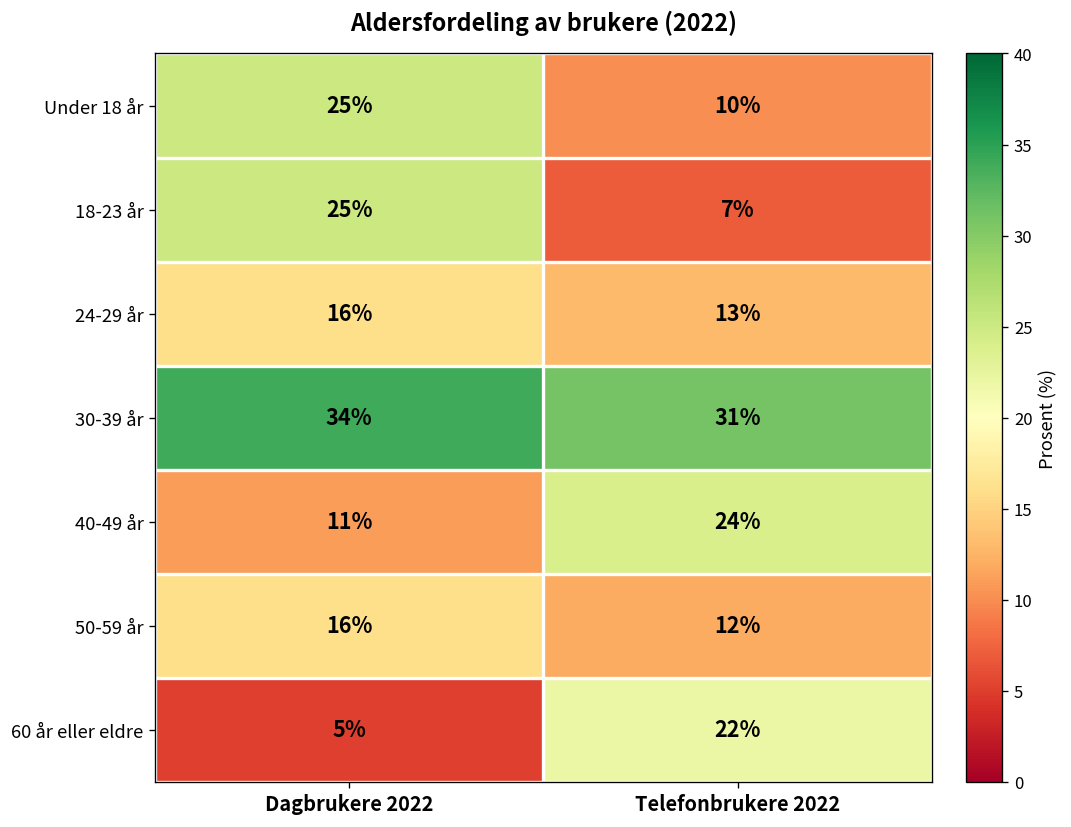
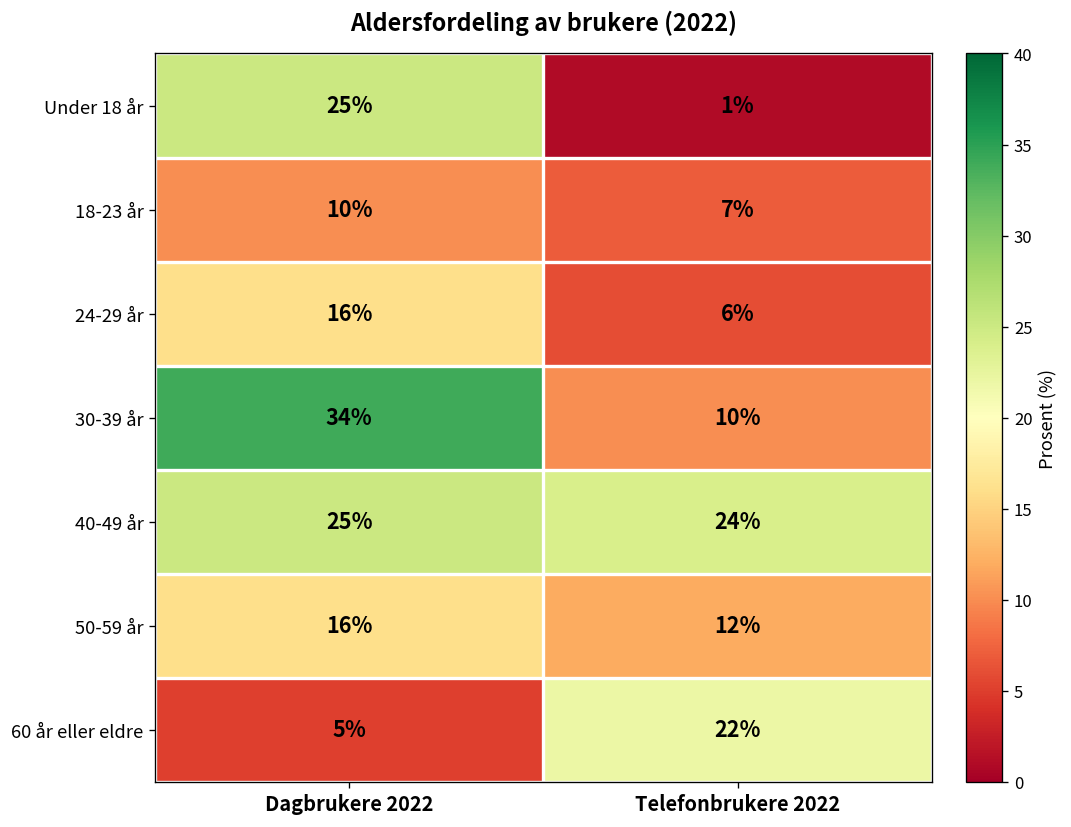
  {
    "Under 18 år": {
      "Dagbrukere 2022": "25%",
-     "Telefonbrukere 2022": "10%"
+     "Telefonbrukere 2022": "1%"
    },
    "18-23 år": {
-     "Dagbrukere 2022": "25%",
+     "Dagbrukere 2022": "10%",
      "Telefonbrukere 2022": "7%"
    },
    "24-29 år": {
      "Dagbrukere 2022": "16%",
-     "Telefonbrukere 2022": "13%"
+     "Telefonbrukere 2022": "6%"
    },
    "30-39 år": {
      "Dagbrukere 2022": "34%",
-     "Telefonbrukere 2022": "31%"
+     "Telefonbrukere 2022": "10%"
    },
    "40-49 år": {
-     "Dagbrukere 2022": "11%",
+     "Dagbrukere 2022": "25%",
      "Telefonbrukere 2022": "24%"
    },
    "50-59 år": {
      "Dagbrukere 2022": "16%",
      "Telefonbrukere 2022": "12%"
    },
    "60 år eller eldre": {
      "Dagbrukere 2022": "5%",
      "Telefonbrukere 2022": "22%"
    }
  }
